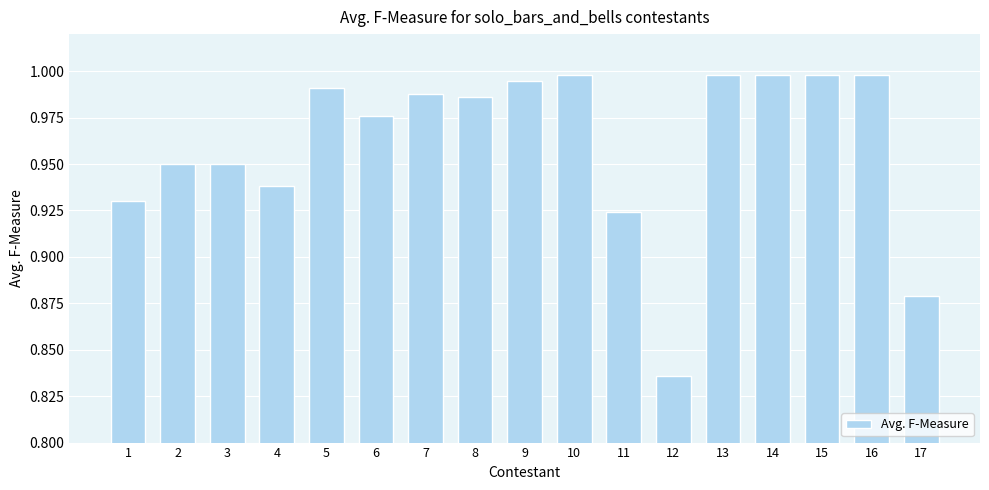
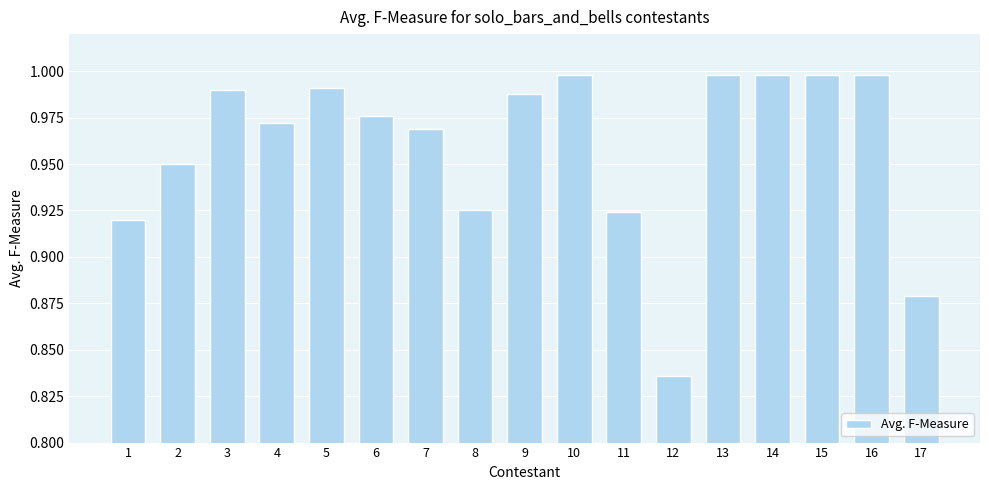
  {
-   "1": 0.93,
+   "1": 0.92,
    "2": 0.950,
-   "3": 0.95,
-   "4": 0.938,
+   "3": 0.99,
+   "4": 0.972,
    "5": 0.991,
    "6": 0.976,
-   "7": 0.988,
-   "8": 0.986,
-   "9": 0.995,
+   "7": 0.969,
+   "8": 0.925,
+   "9": 0.988,
    "10": 0.998,
    "11": 0.924,
    "12": 0.836,
    "13": 0.998,
    "14": 0.998,
    "15": 0.998,
    "16": 0.998,
    "17": 0.879
  }
